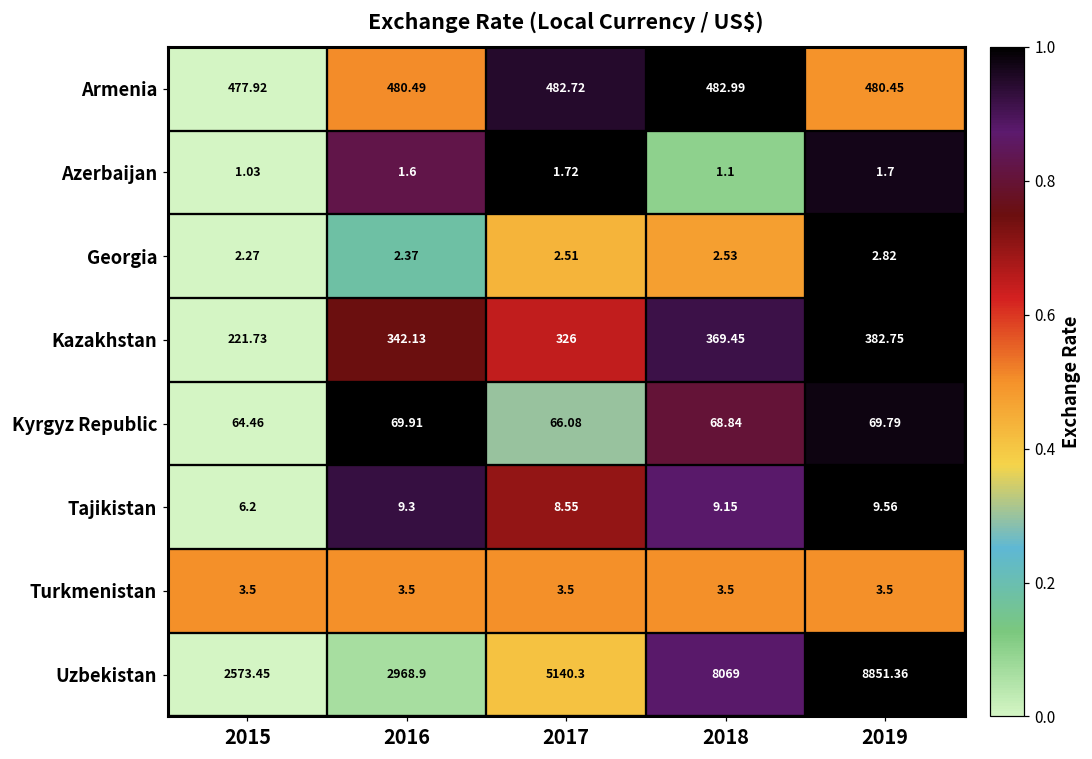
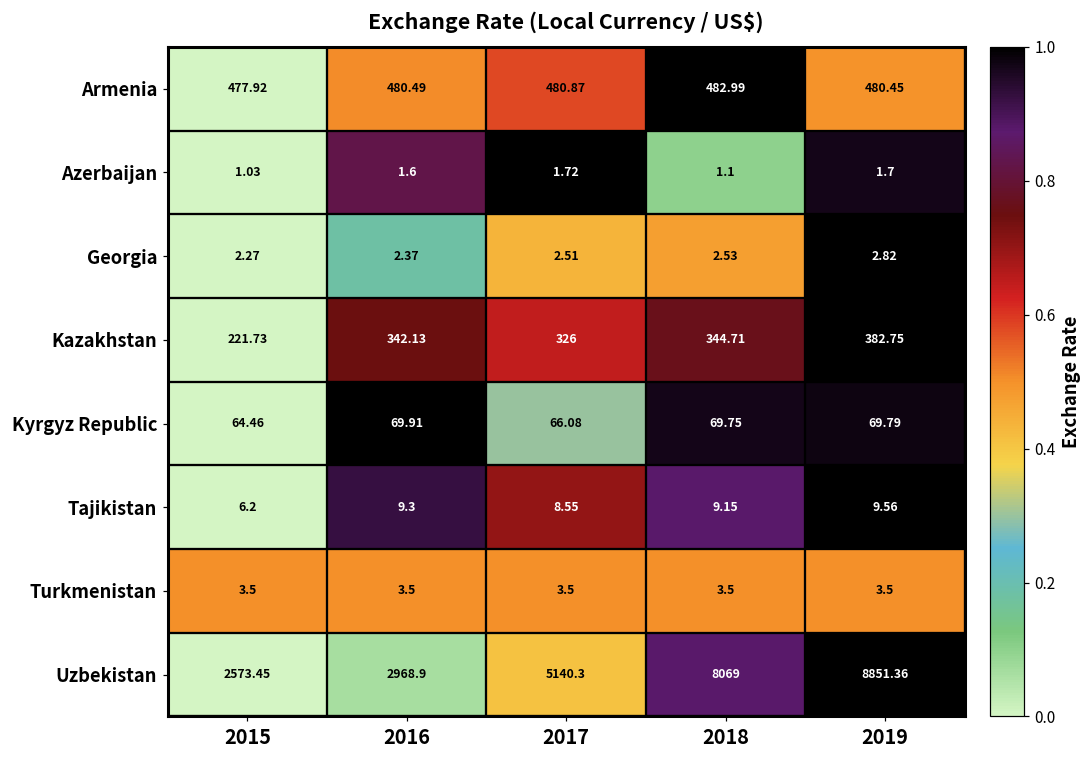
  {
    "Armenia": {
      "2015": 477.92,
      "2016": 480.49,
-     "2017": 482.72,
+     "2017": 480.87,
      "2018": 482.99,
      "2019": 480.45
    },
    "Azerbaijan": {
      "2015": 1.03,
      "2016": 1.6,
      "2017": 1.72,
      "2018": 1.1,
      "2019": 1.7
    },
    "Georgia": {
      "2015": 2.27,
      "2016": 2.37,
      "2017": 2.51,
      "2018": 2.53,
      "2019": 2.82
    },
    "Kazakhstan": {
      "2015": 221.73,
      "2016": 342.13,
      "2017": 326,
-     "2018": 369.45,
+     "2018": 344.71,
      "2019": 382.75
    },
    "Kyrgyz Republic": {
      "2015": 64.46,
      "2016": 69.91,
      "2017": 66.08,
-     "2018": 68.84,
+     "2018": 69.75,
      "2019": 69.79
    },
    "Tajikistan": {
      "2015": 6.2,
      "2016": 9.3,
      "2017": 8.55,
      "2018": 9.15,
      "2019": 9.56
    },
    "Turkmenistan": {
      "2015": 3.5,
      "2016": 3.5,
      "2017": 3.5,
      "2018": 3.5,
      "2019": 3.5
    },
    "Uzbekistan": {
      "2015": 2573.45,
      "2016": 2968.9,
      "2017": 5140.3,
      "2018": 8069,
      "2019": 8851.36
    }
  }
